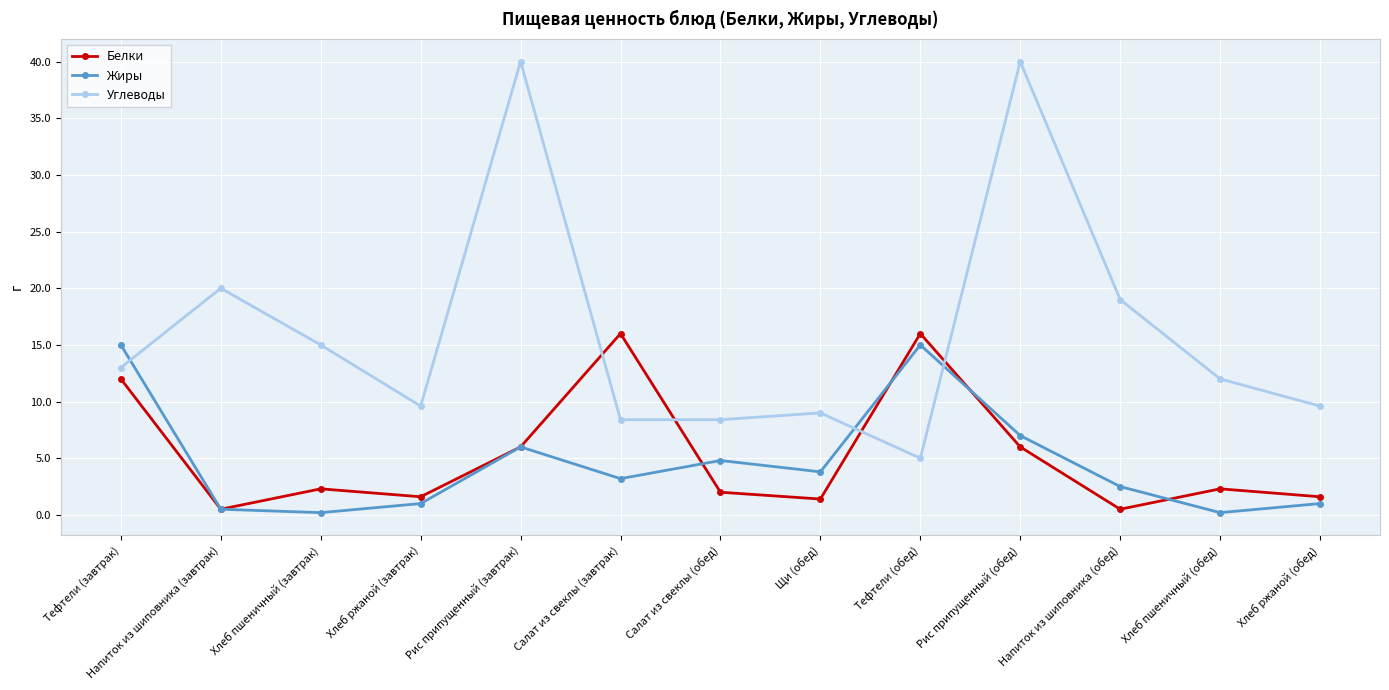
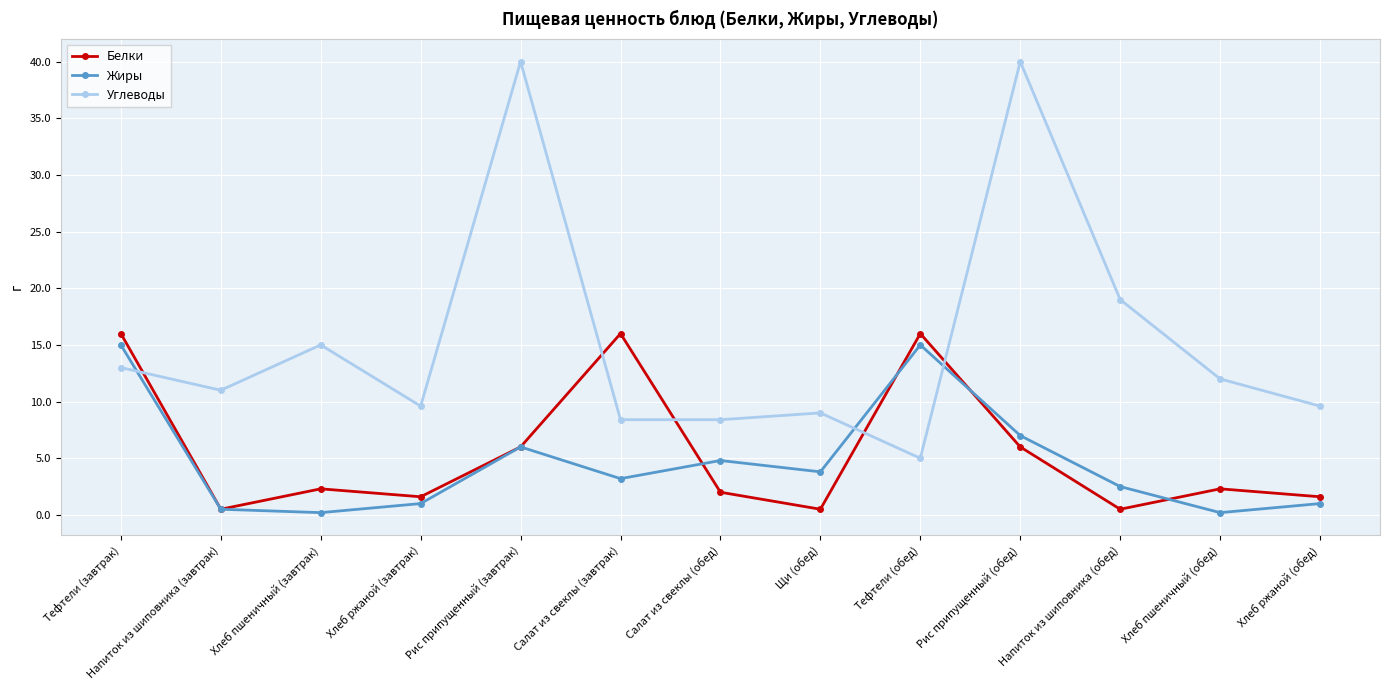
  {
    "Белки": {
-     "Тефтели (завтрак)": 12,
+     "Тефтели (завтрак)": 16,
      "Хлеб пшеничный (завтрак)": 2.3,
      "Хлеб ржаной (завтрак)": 1.6,
      "Салат из свеклы (завтрак)": 16.0,
      "Салат из свеклы (обед)": 2.0,
-     "Щи (обед)": 1.4,
+     "Щи (обед)": 0.5,
      "Тефтели (обед)": 16.0,
      "Рис припущенный (обед)": 6.0,
      "Напиток из шиповника (обед)": 0.5,
      "Хлеб пшеничный (обед)": 2.3,
      "Хлеб ржаной (обед)": 1.6
    },
    "Жиры": {
      "Тефтели (завтрак)": 15.0,
      "Хлеб пшеничный (завтрак)": 0.2,
      "Хлеб ржаной (завтрак)": 1.0,
      "Салат из свеклы (завтрак)": 3.2,
      "Салат из свеклы (обед)": 4.8,
      "Щи (обед)": 3.8,
      "Тефтели (обед)": 15.0,
      "Рис припущенный (обед)": 7.0,
      "Напиток из шиповника (обед)": 2.5,
      "Хлеб пшеничный (обед)": 0.2,
      "Хлеб ржаной (обед)": 1.0
    },
    "Углеводы": {
      "Тефтели (завтрак)": 13,
-     "Напиток из шиповника (завтрак)": 20,
+     "Напиток из шиповника (завтрак)": 11,
      "Хлеб пшеничный (завтрак)": 15,
      "Хлеб ржаной (завтрак)": 9.6,
      "Рис припущенный (завтрак)": 40,
      "Салат из свеклы (завтрак)": 8.4,
      "Салат из свеклы (обед)": 8.4,
      "Щи (обед)": 9,
      "Тефтели (обед)": 5,
      "Рис припущенный (обед)": 40,
      "Напиток из шиповника (обед)": 19,
      "Хлеб пшеничный (обед)": 12,
      "Хлеб ржаной (обед)": 9.6
    }
  }
